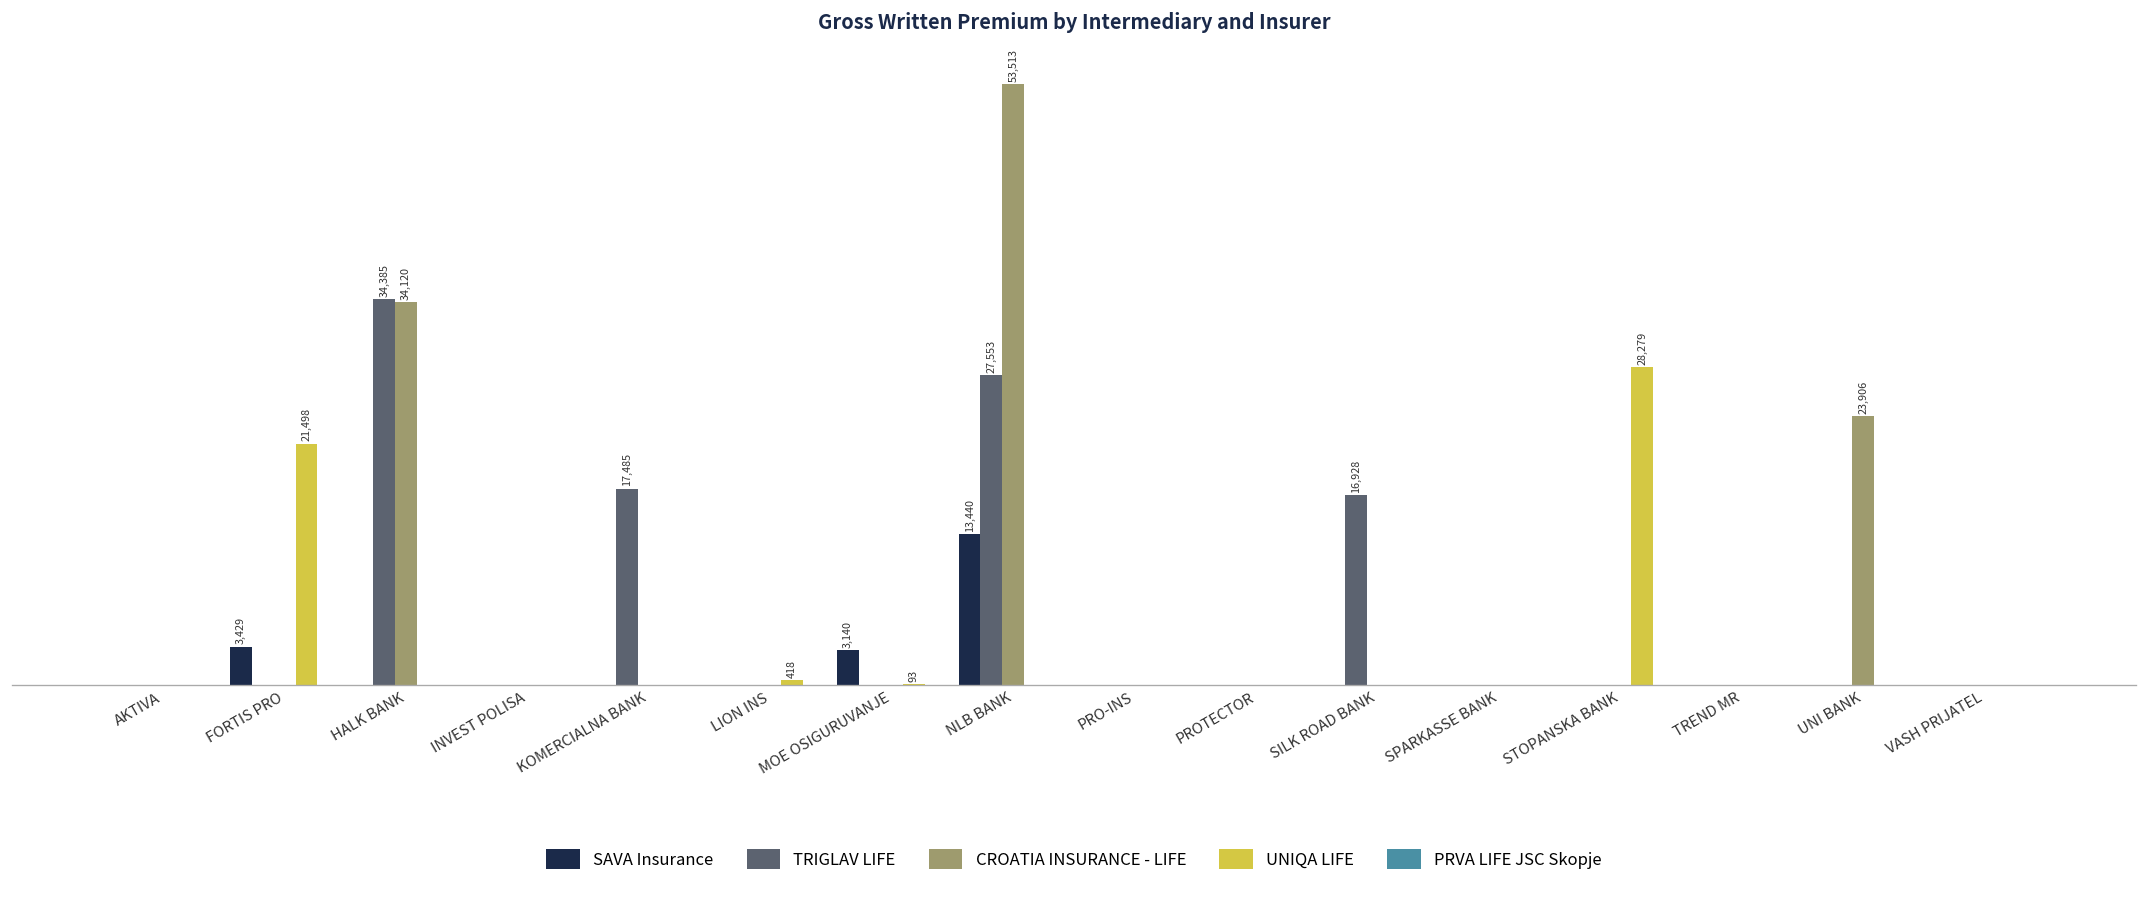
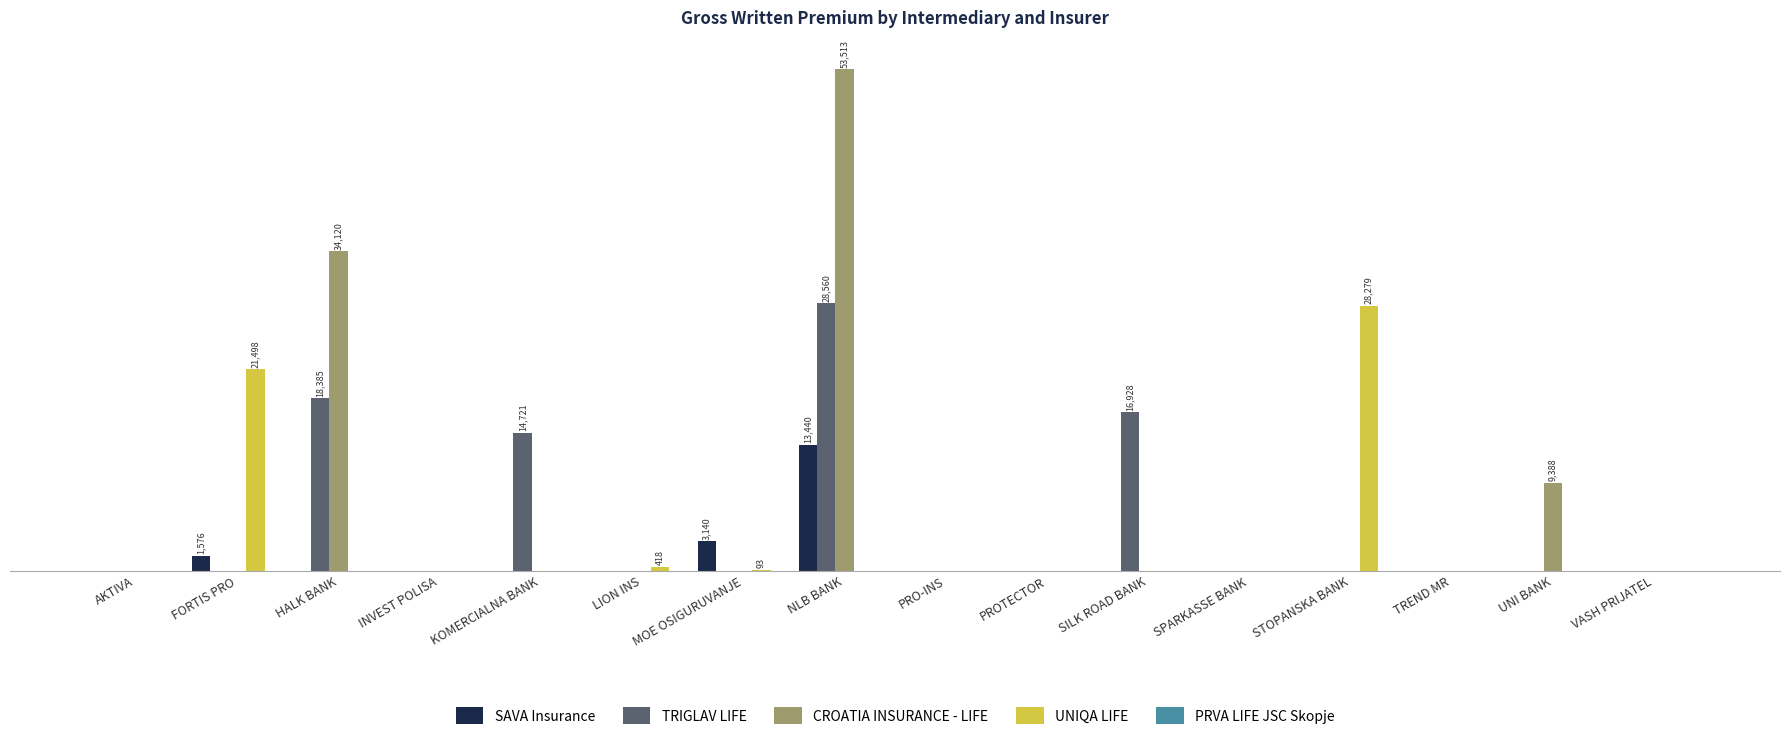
  {
    "SAVA Insurance": {
-     "FORTIS PRO": "3,429",
+     "FORTIS PRO": "1,576",
      "MOE OSIGURUVANJE": "3,140",
      "NLB BANK": "13,440"
    },
    "TRIGLAV LIFE": {
-     "HALK BANK": "34,385",
-     "KOMERCIALNA BANK": "17,485",
-     "NLB BANK": "27,553",
+     "HALK BANK": "18,385",
+     "KOMERCIALNA BANK": "14,721",
+     "NLB BANK": "28,560",
      "SILK ROAD BANK": "16,928"
    },
    "CROATIA INSURANCE - LIFE": {
      "HALK BANK": "34,120",
      "NLB BANK": "53,513",
-     "UNI BANK": "23,906"
+     "UNI BANK": "9,388"
    },
    "UNIQA LIFE": {
      "FORTIS PRO": "21,498",
      "LION INS": "418",
      "MOE OSIGURUVANJE": "93",
      "STOPANSKA BANK": "28,279"
    }
  }
